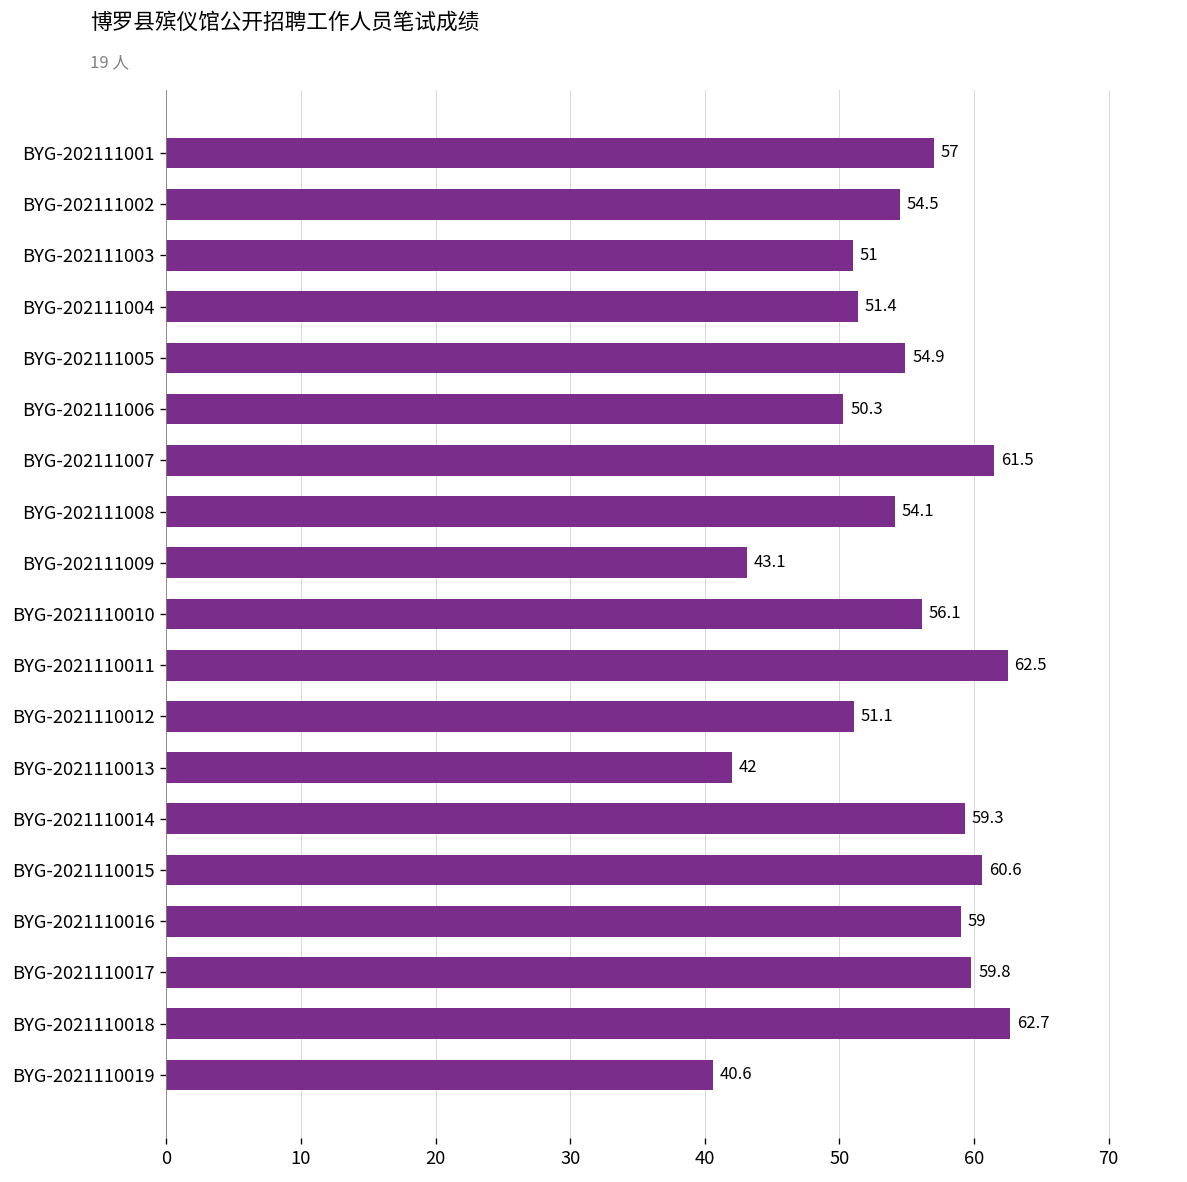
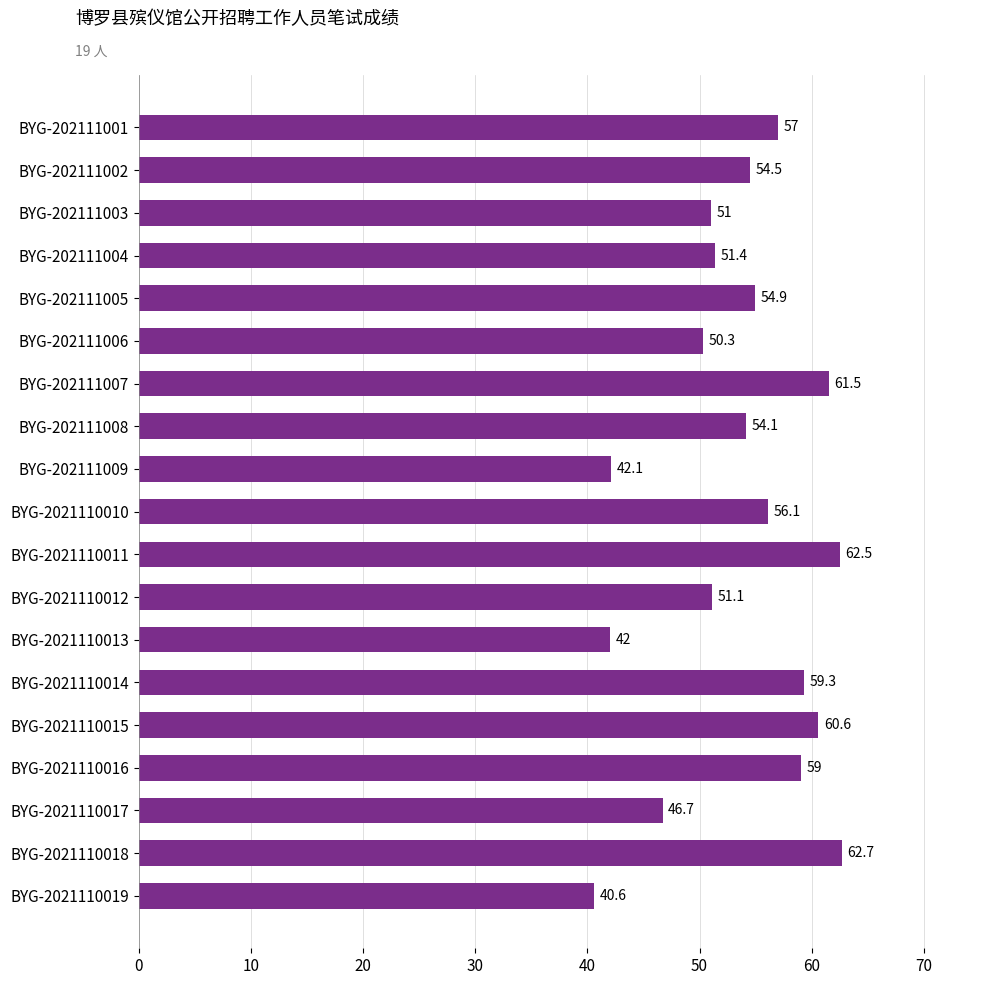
  {
    "BYG-202111001": 57,
    "BYG-202111002": 54.5,
    "BYG-202111003": 51,
    "BYG-202111004": 51.4,
    "BYG-202111005": 54.9,
    "BYG-202111006": 50.3,
    "BYG-202111007": 61.5,
    "BYG-202111008": 54.1,
-   "BYG-202111009": 43.1,
+   "BYG-202111009": 42.1,
    "BYG-2021110010": 56.1,
    "BYG-2021110011": 62.5,
    "BYG-2021110012": 51.1,
    "BYG-2021110013": 42,
    "BYG-2021110014": 59.3,
    "BYG-2021110015": 60.6,
    "BYG-2021110016": 59,
-   "BYG-2021110017": 59.8,
+   "BYG-2021110017": 46.7,
    "BYG-2021110018": 62.7,
    "BYG-2021110019": 40.6
  }
